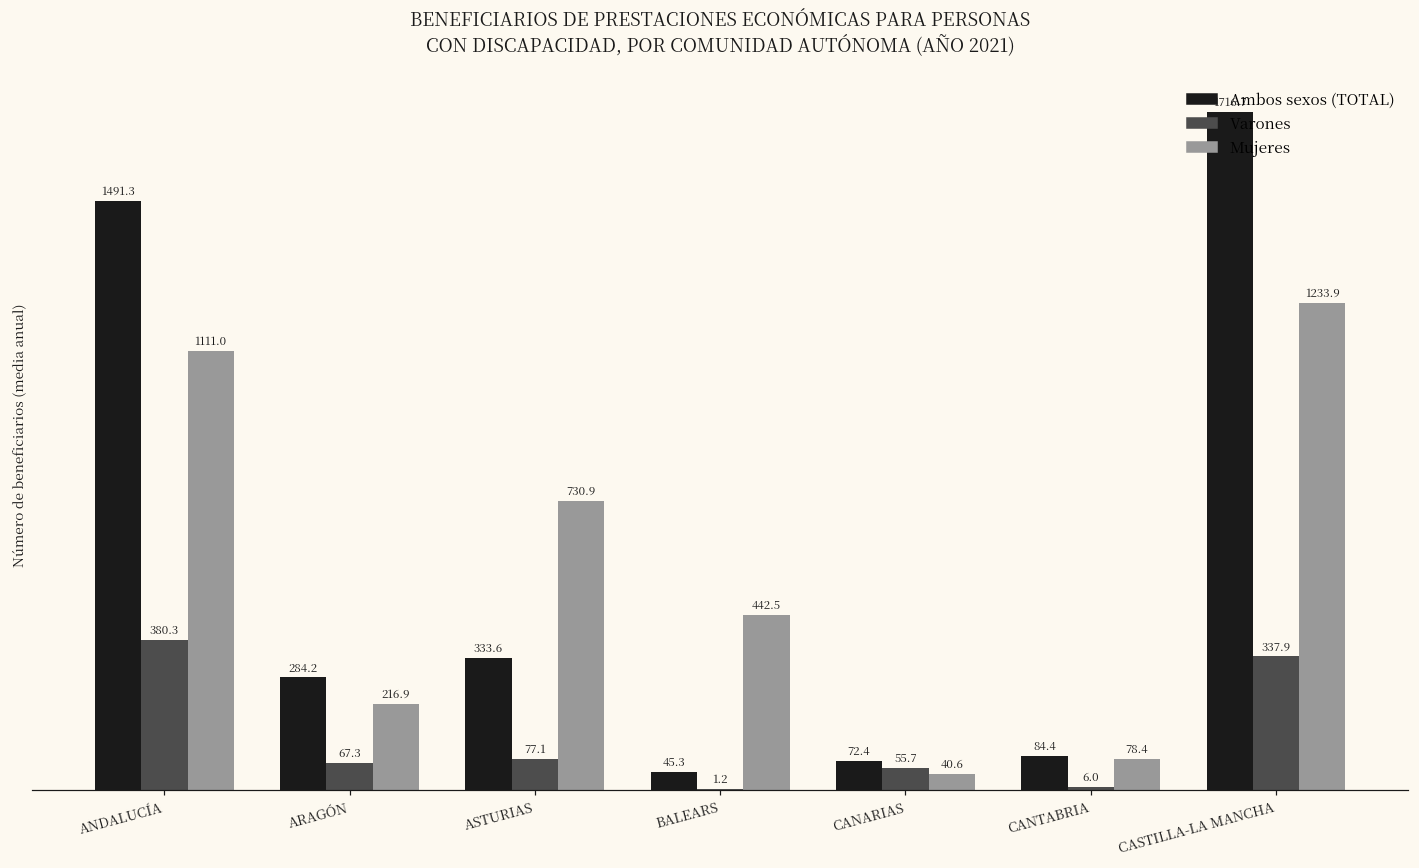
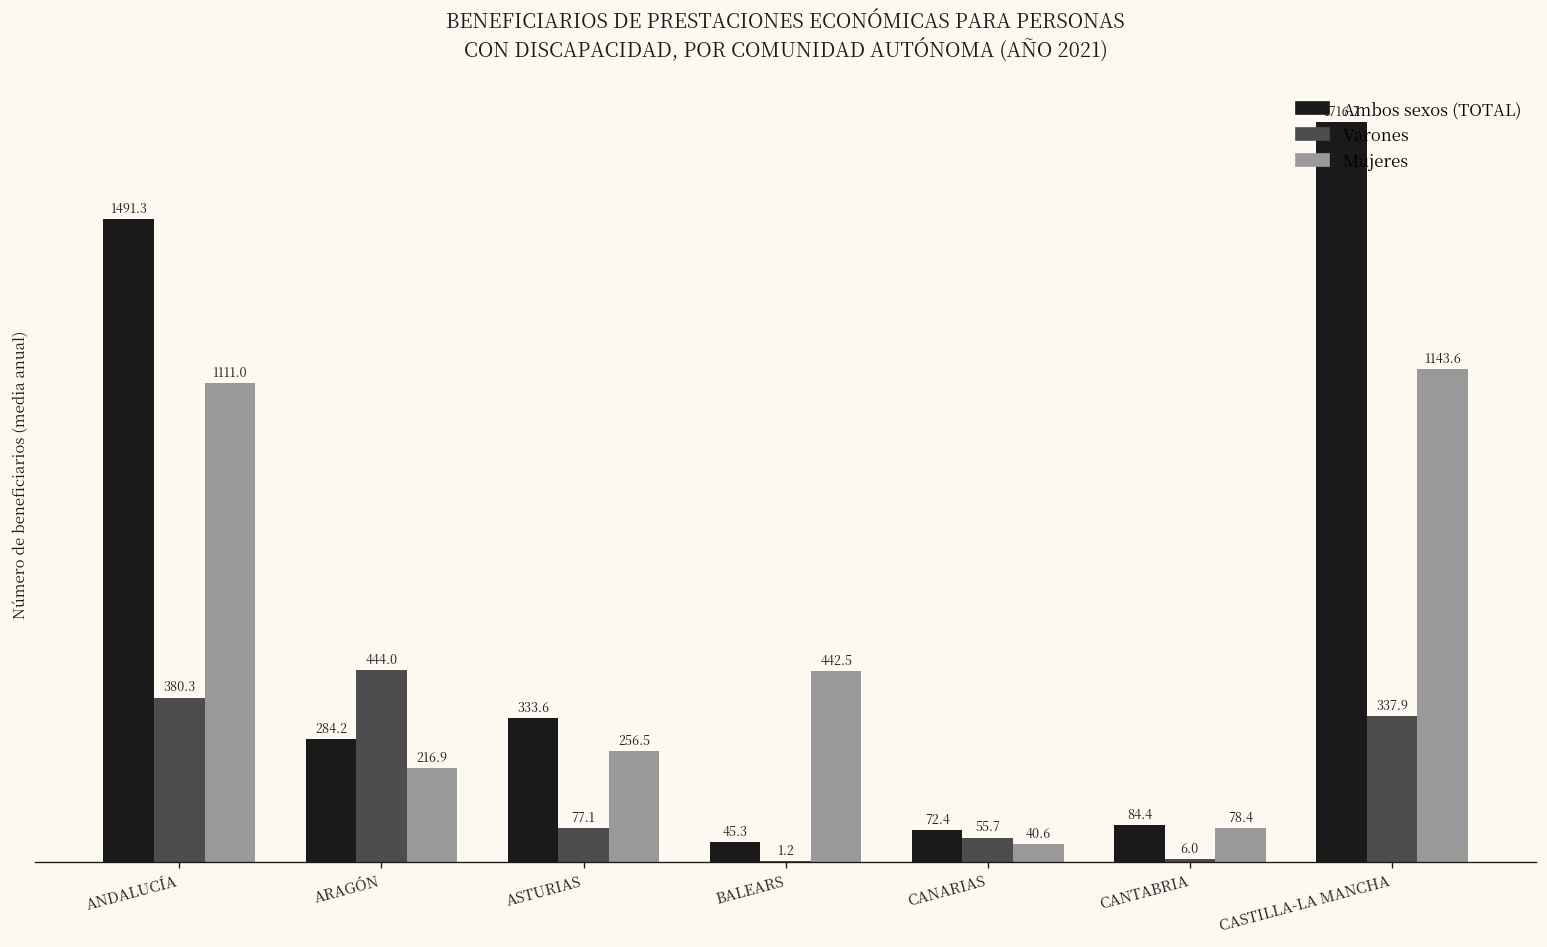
  {
    "Ambos sexos (TOTAL)": {
      "ANDALUCÍA": 1491.3,
      "ARAGÓN": 284.2,
      "ASTURIAS": 333.6,
      "BALEARS": 45.3,
      "CANARIAS": 72.4,
      "CANTABRIA": 84.4,
      "CASTILLA-LA MANCHA": 1716.7
    },
    "Varones": {
      "ANDALUCÍA": 380.3,
-     "ARAGÓN": 67.3,
+     "ARAGÓN": 444.0,
      "ASTURIAS": 77.1,
      "BALEARS": 1.2,
      "CANARIAS": 55.7,
      "CANTABRIA": 6.0,
      "CASTILLA-LA MANCHA": 337.9
    },
    "Mujeres": {
      "ANDALUCÍA": 1111.0,
      "ARAGÓN": 216.9,
-     "ASTURIAS": 730.9,
+     "ASTURIAS": 256.5,
      "BALEARS": 442.5,
      "CANARIAS": 40.6,
      "CANTABRIA": 78.4,
-     "CASTILLA-LA MANCHA": 1233.9
+     "CASTILLA-LA MANCHA": 1143.6
    }
  }
